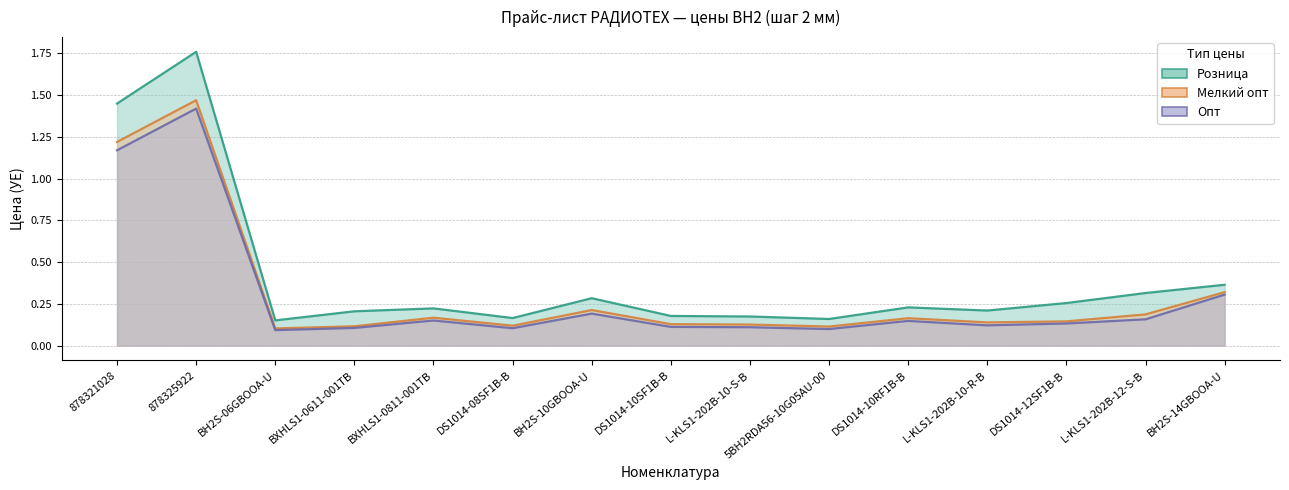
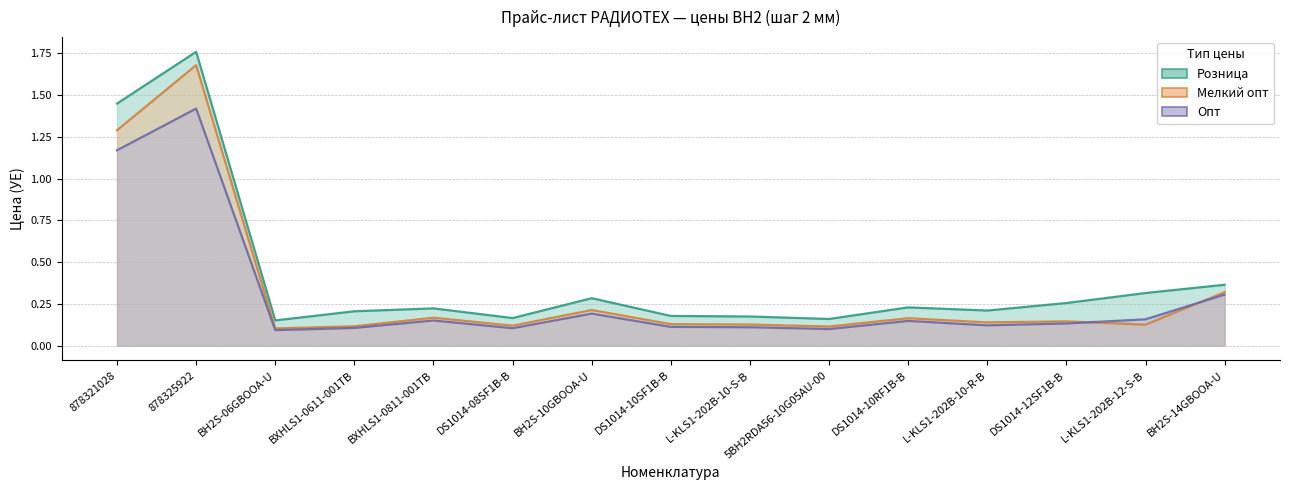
  {
    "Мелкий опт": {
-     "878321028": 1.22,
-     "878325922": 1.47,
+     "878321028": 1.29,
+     "878325922": 1.68,
      "BXHLS1-0811-001TB": 0.17,
      "BH2S-10GBOOA-U": 0.21,
      "DS1014-10SF1B-B": 0.13,
      "L-KLS1-202B-10-S-B": 0.13,
      "DS1014-10RF1B-B": 0.16,
      "L-KLS1-202B-10-R-B": 0.14,
-     "L-KLS1-202B-12-S-B": 0.19
+     "L-KLS1-202B-12-S-B": 0.13
    }
  }
